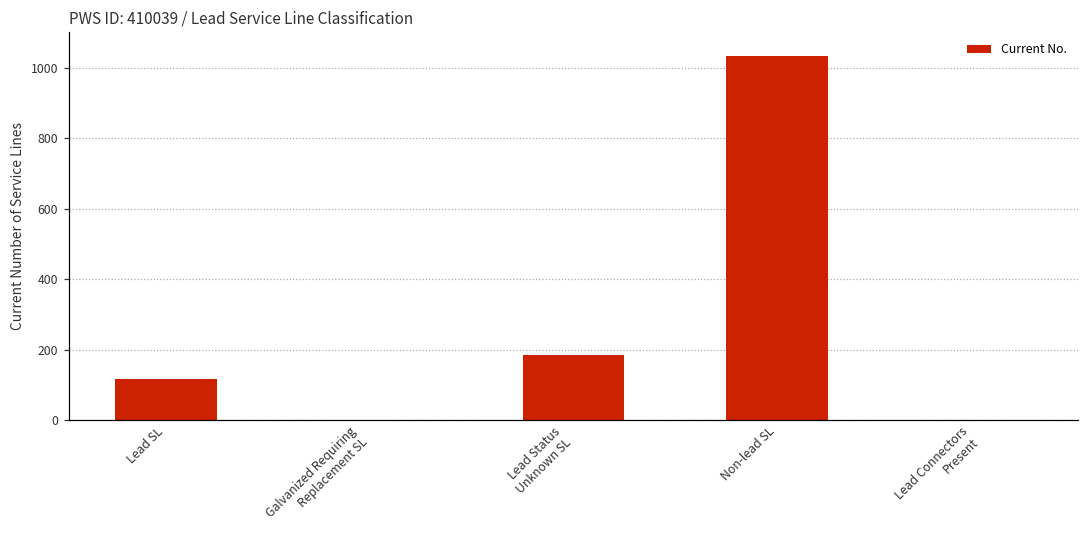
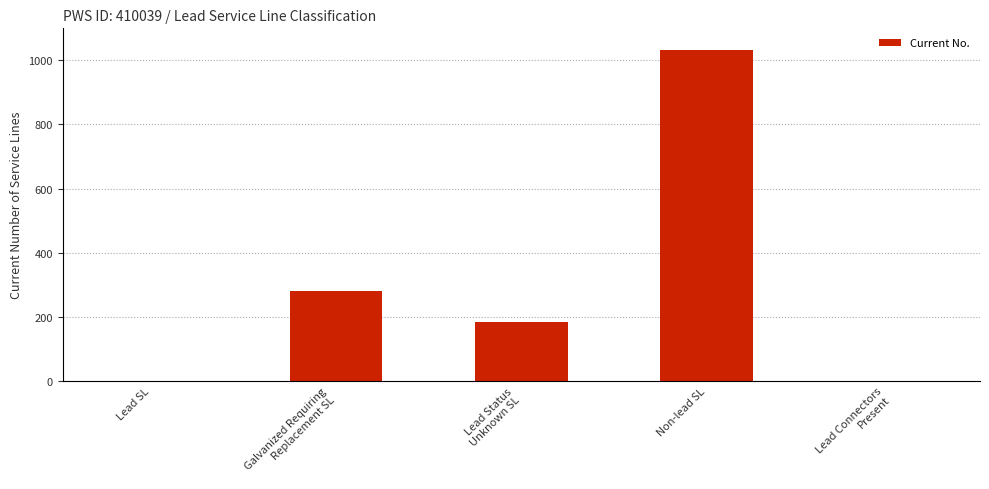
  {
-   "Lead SL": 120,
-   "Galvanized Requiring Replacement SL": 0,
+   "Lead SL": 0,
+   "Galvanized Requiring Replacement SL": 280,
    "Lead Status Unknown SL": 180,
    "Non-lead SL": 1030,
    "Lead Connectors Present": 0
  }
